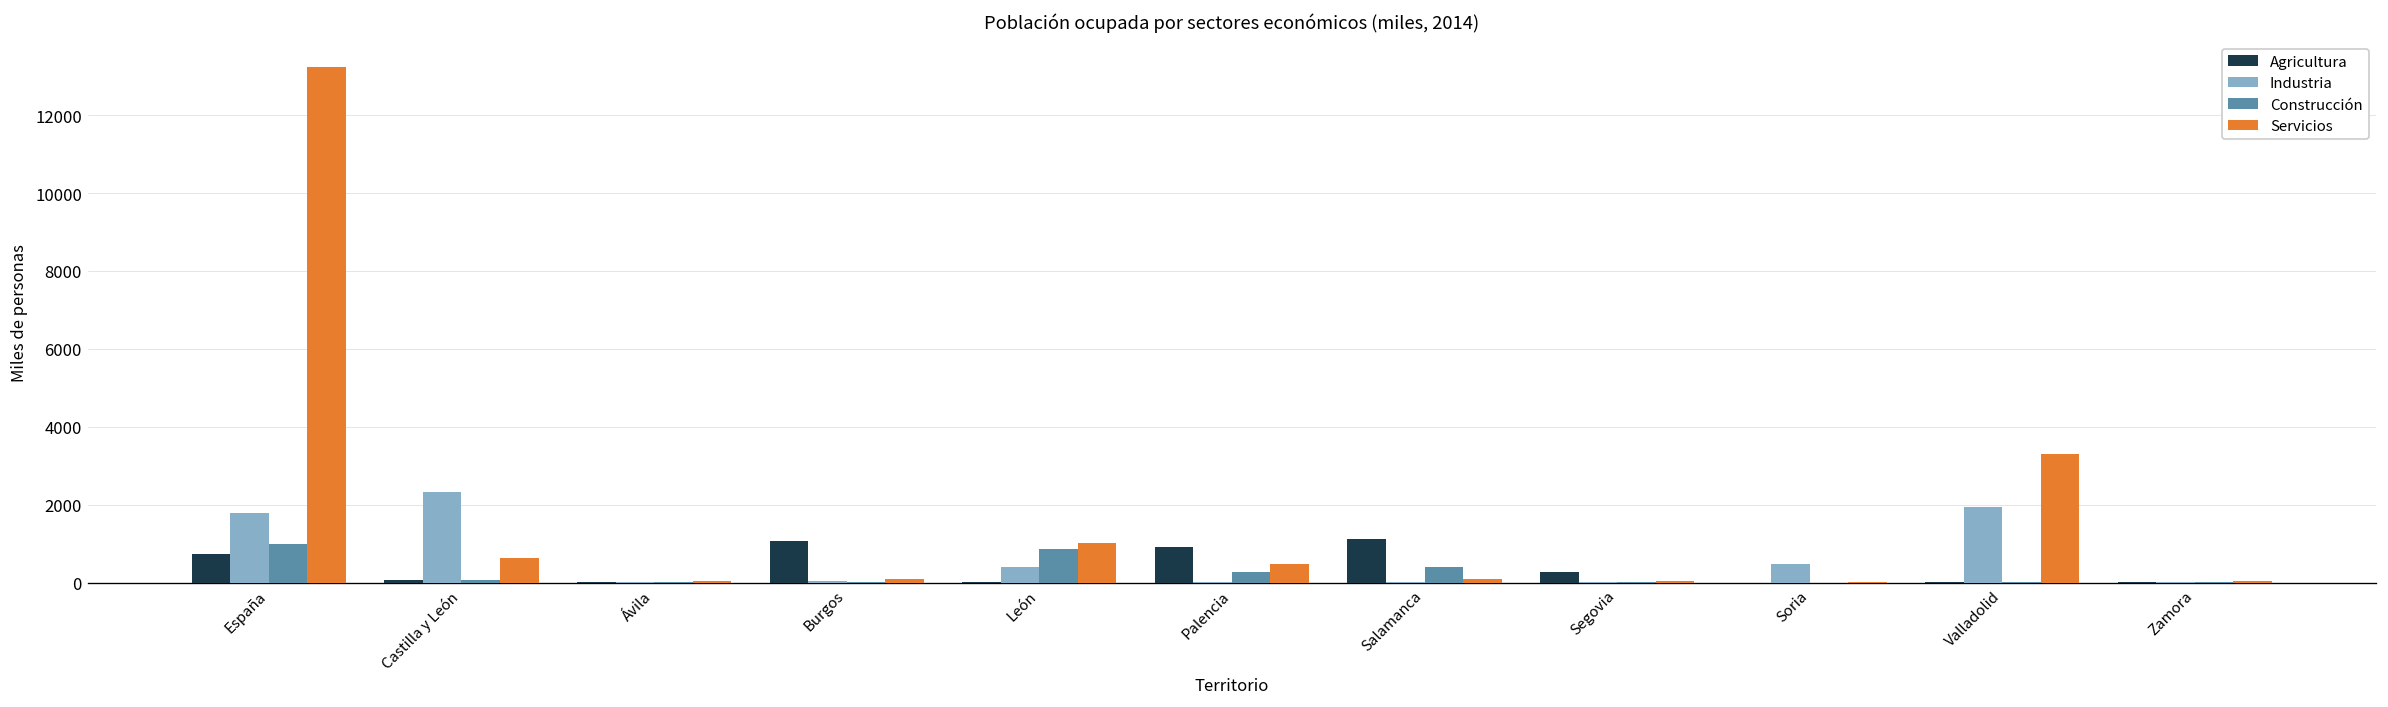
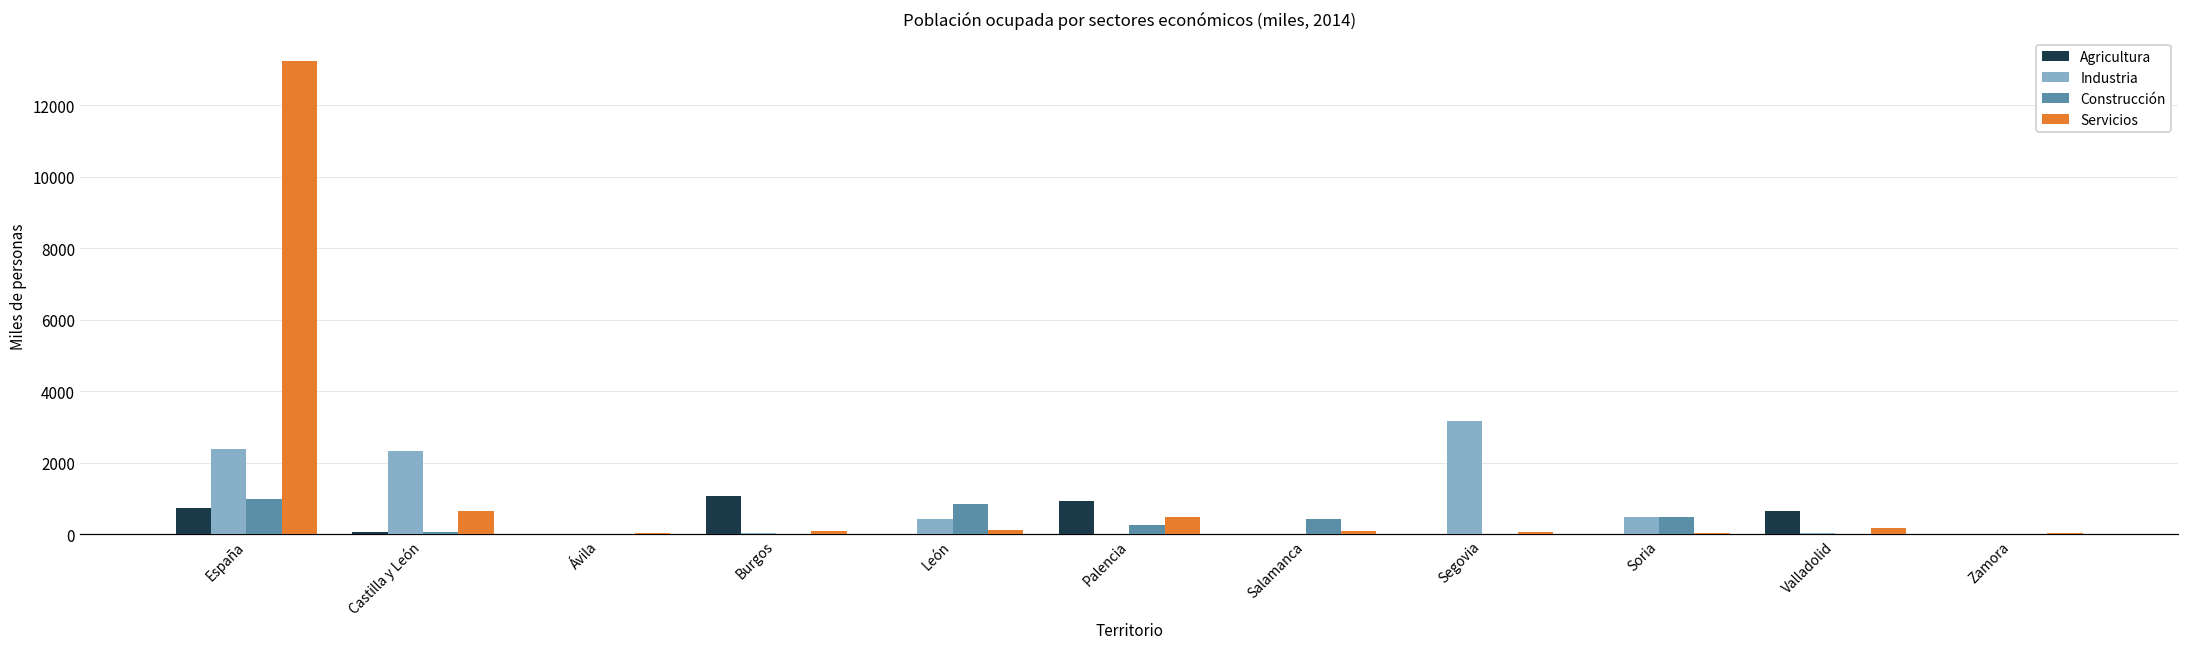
  {
    "Agricultura": {
      "España": 700,
      "Burgos": 1100,
      "Palencia": 900,
-     "Salamanca": 1100,
-     "Segovia": 300,
-     "Valladolid": 0
+     "Salamanca": 0,
+     "Segovia": 0,
+     "Valladolid": 700
    },
    "Industria": {
-     "España": 1800,
+     "España": 2400,
      "Castilla y León": 2300,
      "León": 400,
-     "Segovia": 0,
+     "Segovia": 3200,
      "Soria": 500,
-     "Valladolid": 1900
+     "Valladolid": 0
    },
    "Construcción": {
      "España": 1000,
      "León": 900,
      "Palencia": 300,
      "Salamanca": 400,
-     "Soria": 0
+     "Soria": 500
    },
    "Servicios": {
      "España": 13200,
      "Castilla y León": 600,
      "Burgos": 100,
-     "León": 1000,
+     "León": 100,
      "Palencia": 500,
      "Salamanca": 100,
-     "Valladolid": 3300
+     "Valladolid": 200
    }
  }
